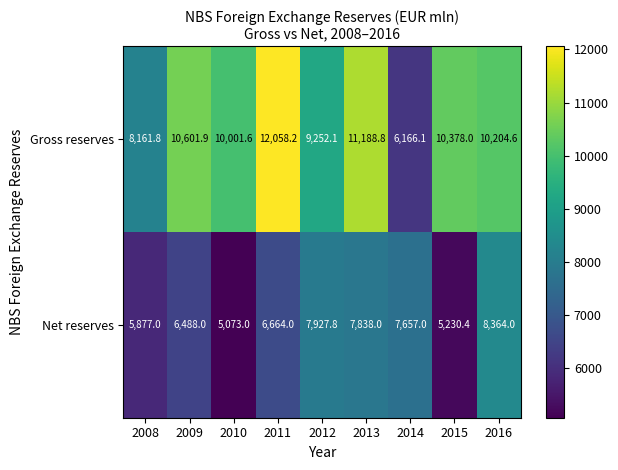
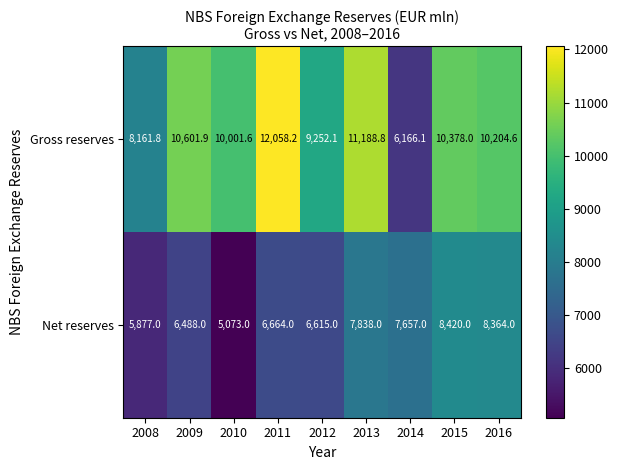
  {
    "Gross reserves": {
      "2008": "8,161.8",
      "2009": "10,601.9",
      "2010": "10,001.6",
      "2011": "12,058.2",
      "2012": "9,252.1",
      "2013": "11,188.8",
      "2014": "6,166.1",
      "2015": "10,378.0",
      "2016": "10,204.6"
    },
    "Net reserves": {
      "2008": "5,877.0",
      "2009": "6,488.0",
      "2010": "5,073.0",
      "2011": "6,664.0",
-     "2012": "7,927.8",
+     "2012": "6,615.0",
      "2013": "7,838.0",
      "2014": "7,657.0",
-     "2015": "5,230.4",
+     "2015": "8,420.0",
      "2016": "8,364.0"
    }
  }
